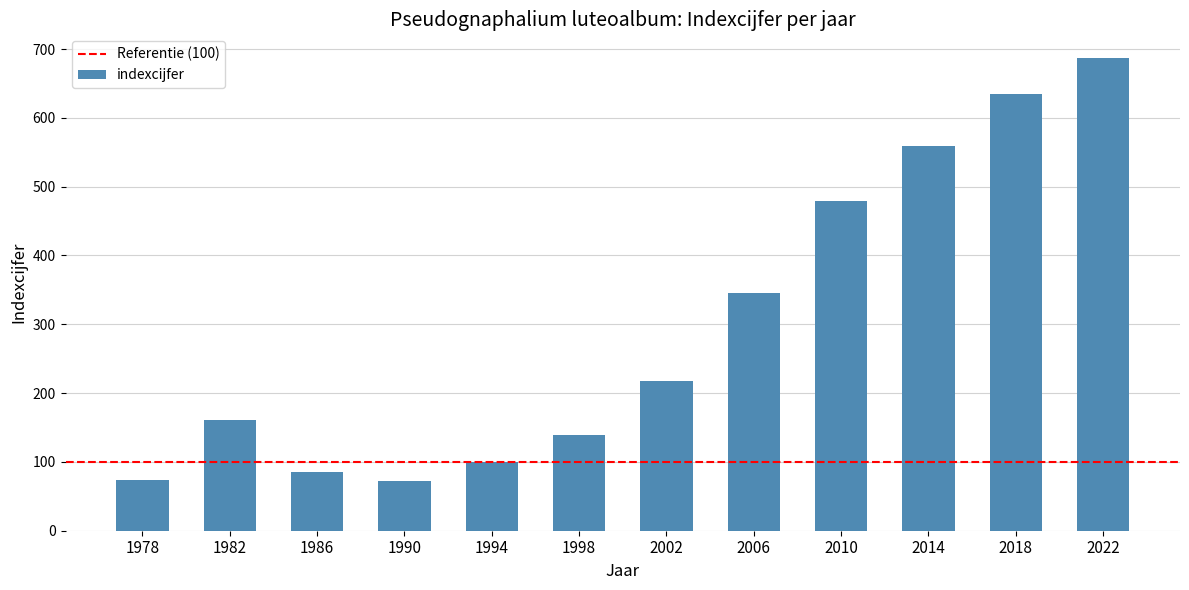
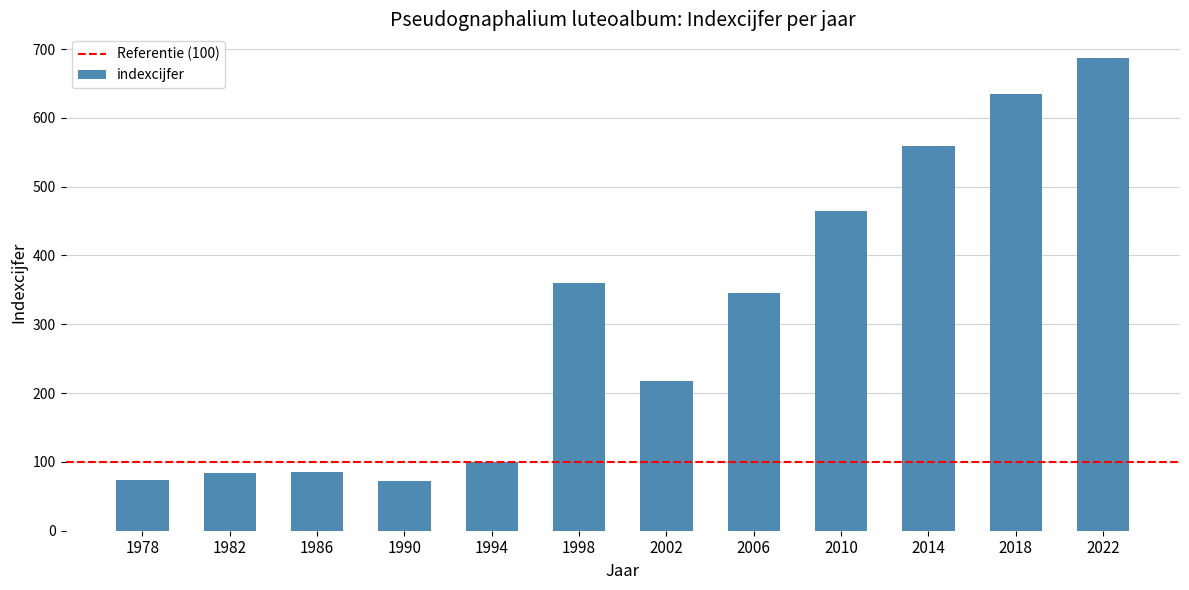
  {
    "1978": 70,
-   "1982": 160,
+   "1982": 80,
    "1986": 90,
    "1990": 70,
    "1994": 100,
-   "1998": 140,
+   "1998": 360,
    "2002": 220,
    "2006": 350,
-   "2010": 480,
+   "2010": 470,
    "2014": 560,
    "2018": 630,
    "2022": 690
  }
